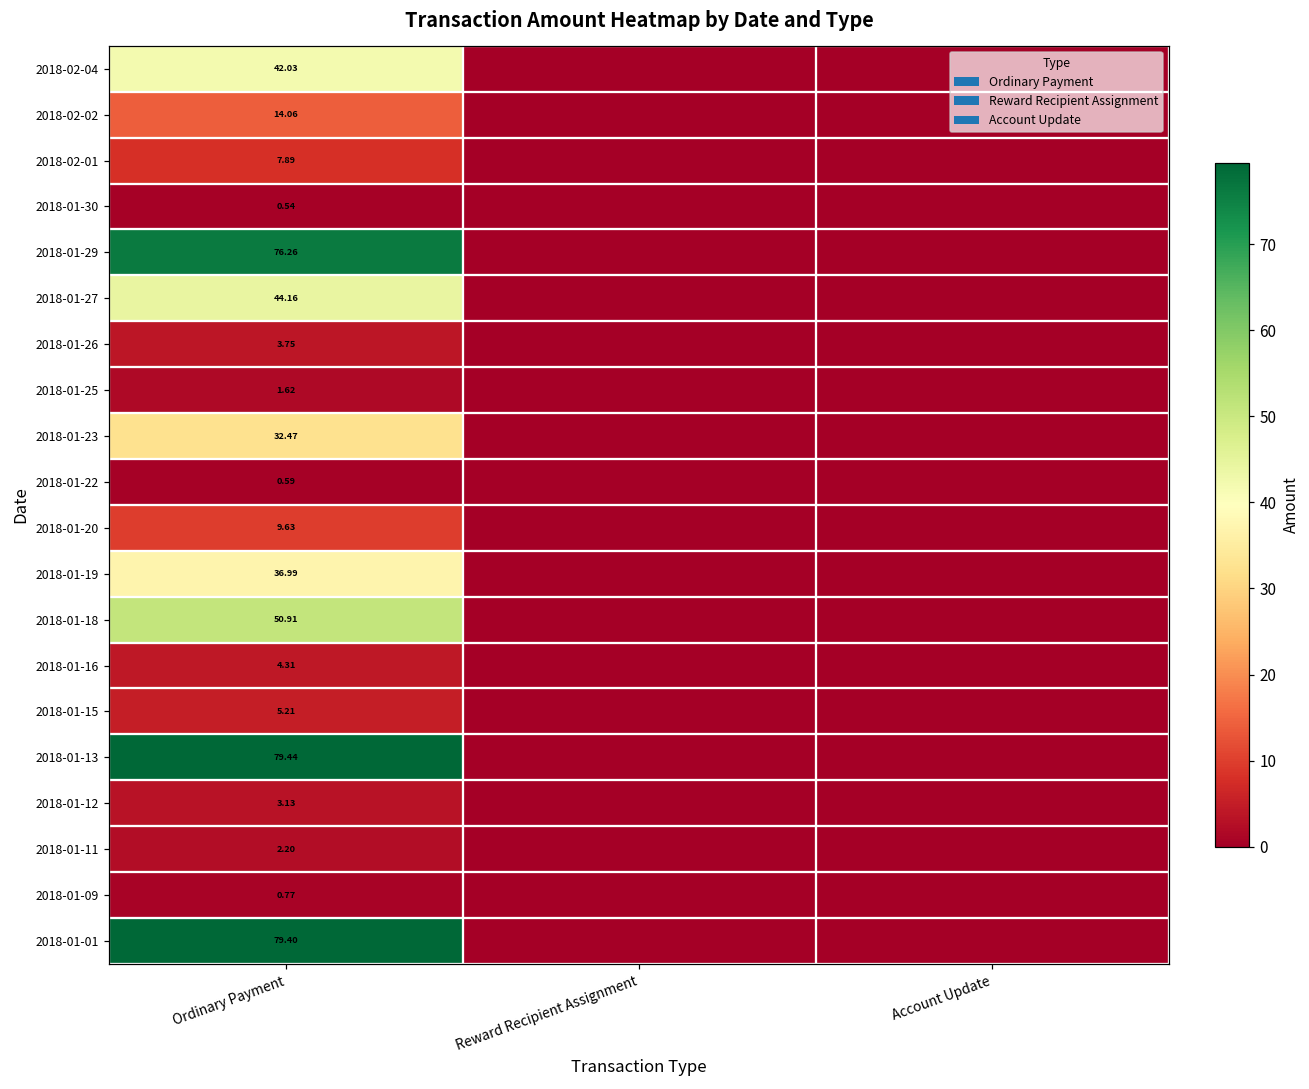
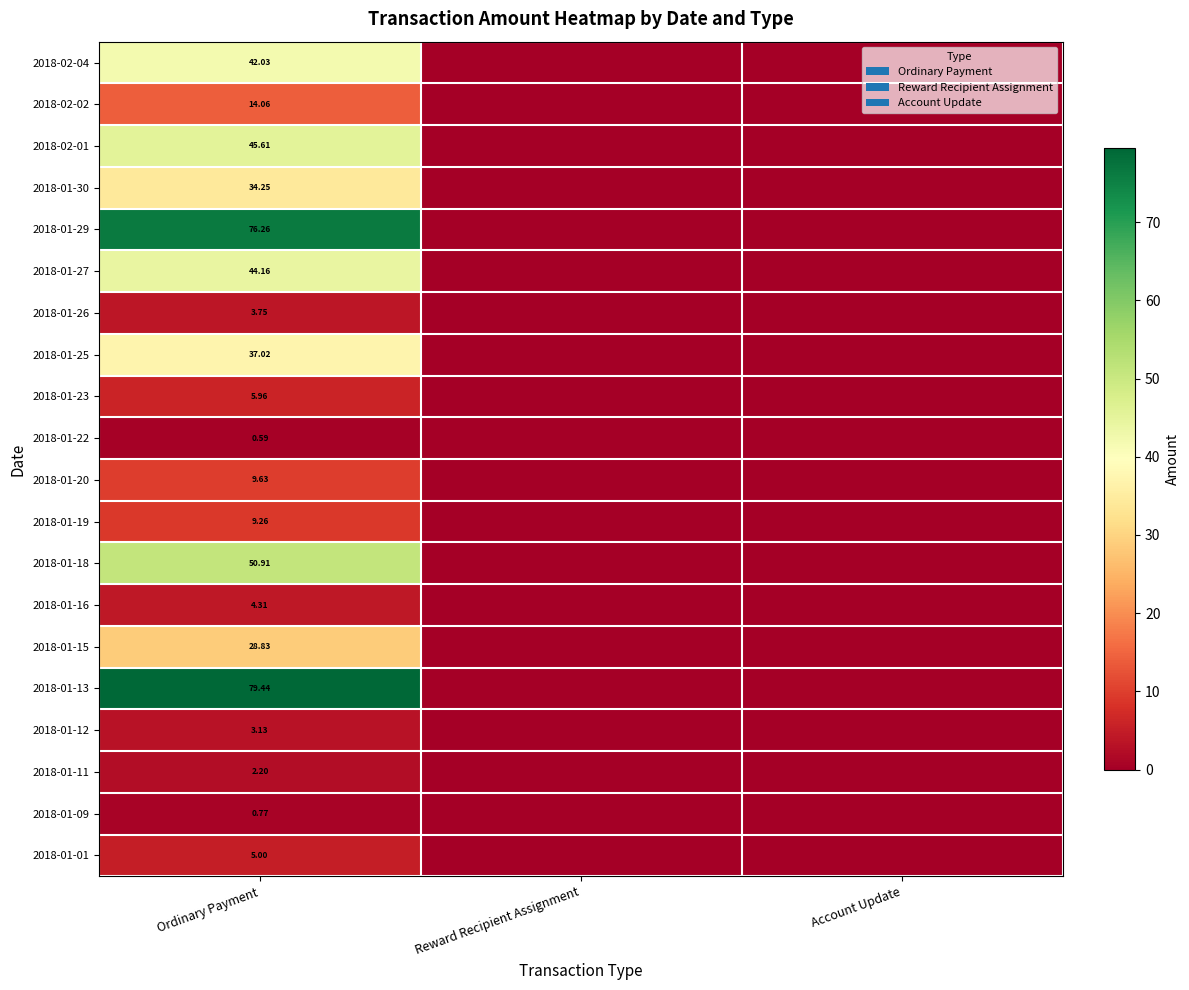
  {
    "2018-02-04": {
      "Ordinary Payment": 42.03
    },
    "2018-02-02": {
      "Ordinary Payment": 14.06
    },
    "2018-02-01": {
-     "Ordinary Payment": 7.89
+     "Ordinary Payment": 45.61
    },
    "2018-01-30": {
-     "Ordinary Payment": 0.54
+     "Ordinary Payment": 34.25
    },
    "2018-01-29": {
      "Ordinary Payment": 76.26
    },
    "2018-01-27": {
      "Ordinary Payment": 44.16
    },
    "2018-01-26": {
      "Ordinary Payment": 3.75
    },
    "2018-01-25": {
-     "Ordinary Payment": 1.62
+     "Ordinary Payment": 37.02
    },
    "2018-01-23": {
-     "Ordinary Payment": 32.47
+     "Ordinary Payment": 5.96
    },
    "2018-01-22": {
      "Ordinary Payment": 0.59
    },
    "2018-01-20": {
      "Ordinary Payment": 9.63
    },
    "2018-01-19": {
-     "Ordinary Payment": 36.99
+     "Ordinary Payment": 9.26
    },
    "2018-01-18": {
      "Ordinary Payment": 50.91
    },
    "2018-01-16": {
      "Ordinary Payment": 4.31
    },
    "2018-01-15": {
-     "Ordinary Payment": 5.21
+     "Ordinary Payment": 28.83
    },
    "2018-01-13": {
      "Ordinary Payment": 79.44
    },
    "2018-01-12": {
      "Ordinary Payment": 3.13
    },
    "2018-01-11": {
      "Ordinary Payment": 2.20
    },
    "2018-01-09": {
      "Ordinary Payment": 0.77
    },
    "2018-01-01": {
-     "Ordinary Payment": 79.40
+     "Ordinary Payment": 5.00
    }
  }
